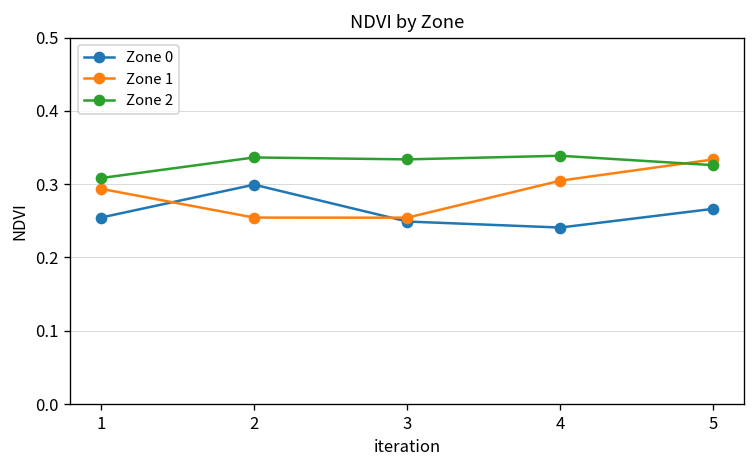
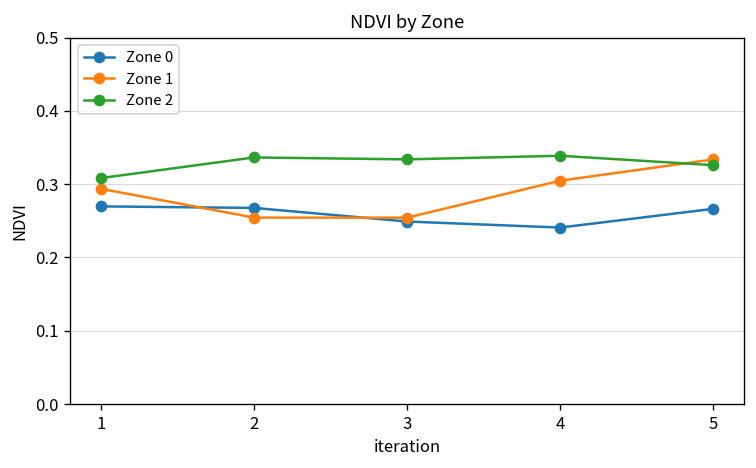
  {
    "Zone 0": {
-     "1": 0.25,
-     "2": 0.30,
+     "1": 0.27,
+     "2": 0.27,
      "3": 0.25,
      "4": 0.24,
      "5": 0.27
    },
    "Zone 1": {
      "1": 0.29,
      "2": 0.25,
      "3": 0.25,
      "4": 0.30,
      "5": 0.33
    },
    "Zone 2": {
      "1": 0.31,
      "2": 0.34,
      "3": 0.33,
      "4": 0.34,
      "5": 0.33
    }
  }
